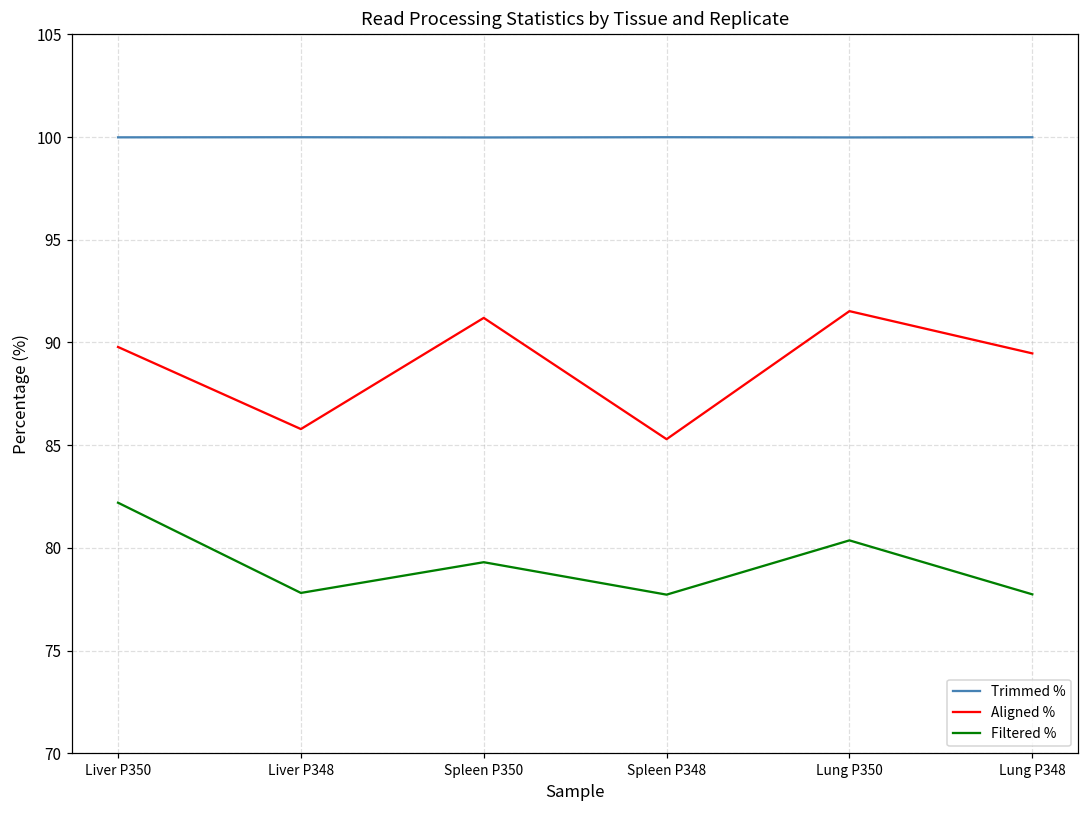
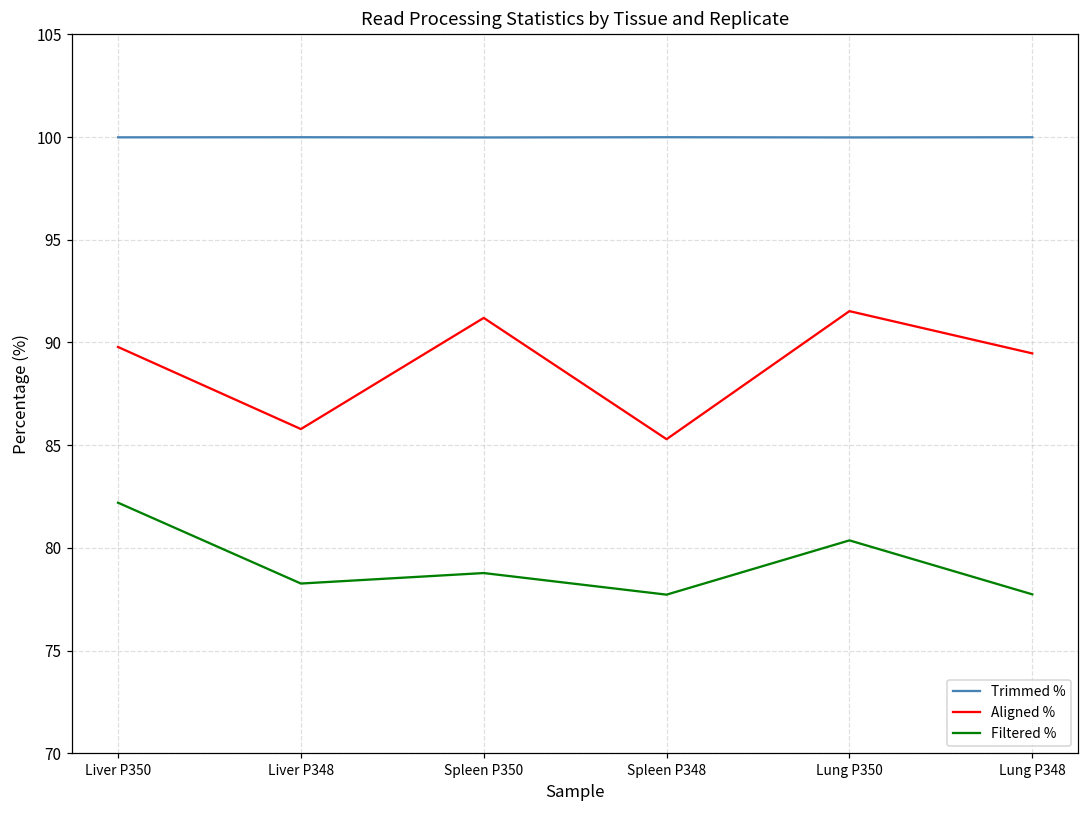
  {
    "Trimmed %": {
      "Liver P350": 100.0,
      "Liver P348": 100.0,
      "Spleen P350": 100.0,
      "Spleen P348": 100.0,
      "Lung P350": 100.0,
      "Lung P348": 100.0
    },
    "Aligned %": {
      "Liver P350": 89.8,
      "Liver P348": 85.8,
      "Spleen P350": 91.2,
      "Spleen P348": 85.3,
      "Lung P350": 91.5,
      "Lung P348": 89.5
    },
    "Filtered %": {
      "Liver P350": 82.2,
-     "Liver P348": 77.8,
-     "Spleen P350": 79.3,
+     "Liver P348": 78.3,
+     "Spleen P350": 78.8,
      "Spleen P348": 77.7,
      "Lung P350": 80.4,
      "Lung P348": 77.7
    }
  }
